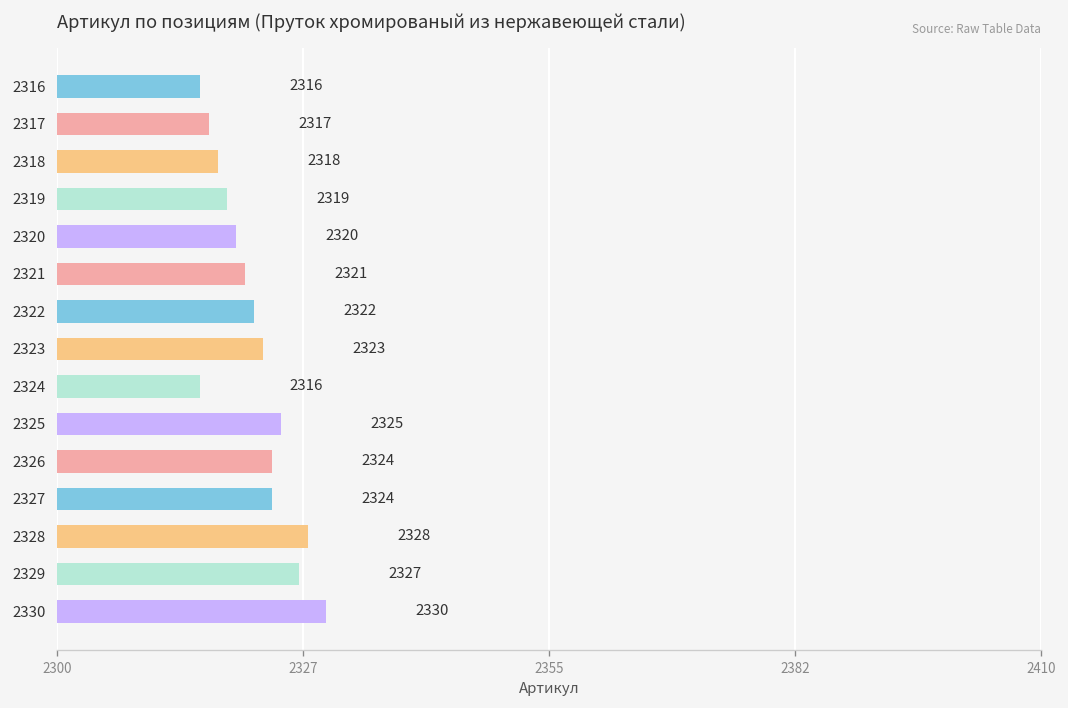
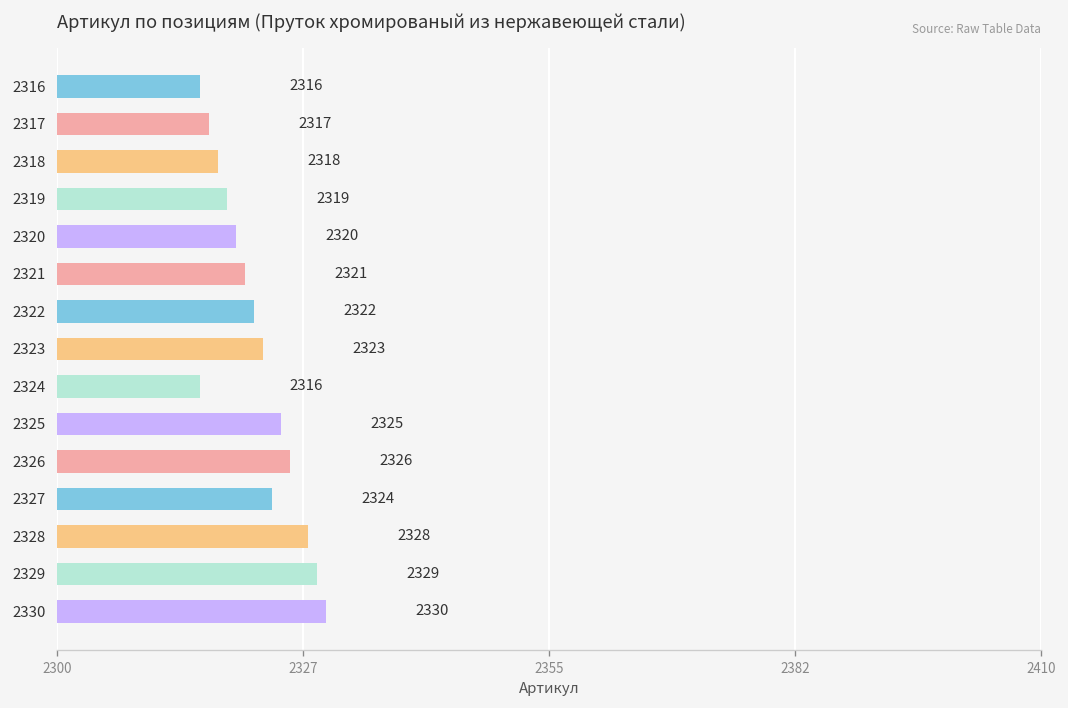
  {
-   "2326": 2324,
-   "2329": 2327
+   "2326": 2326,
+   "2329": 2329
  }
